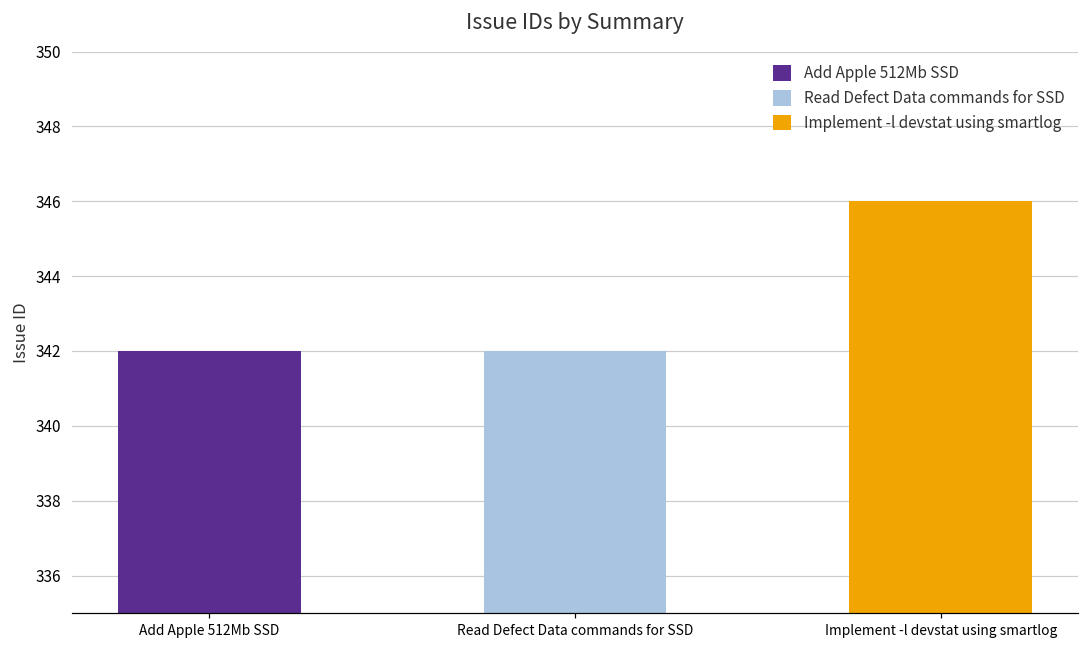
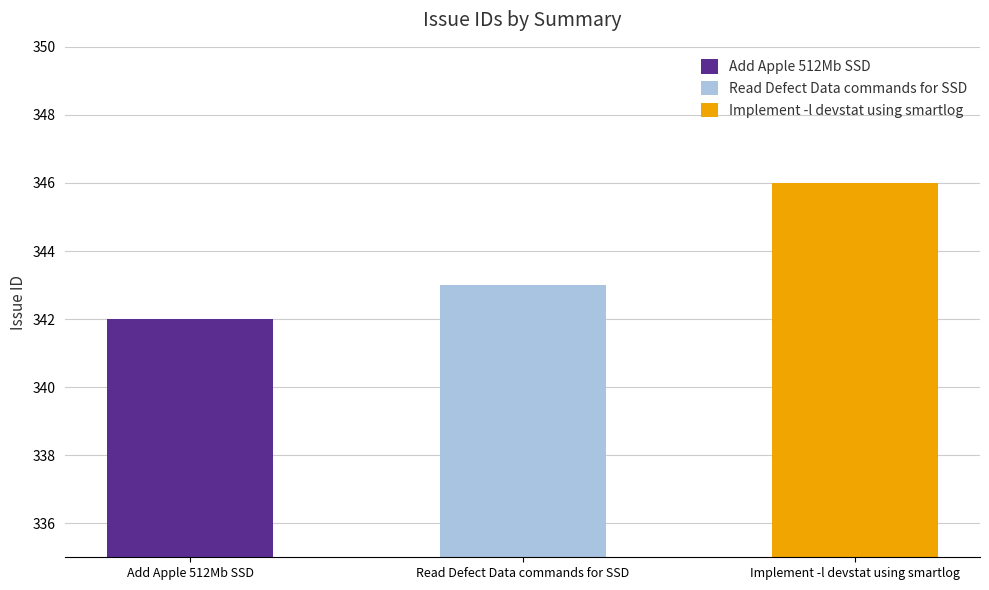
  {
    "Read Defect Data commands for SSD": {
-     "Read Defect Data commands for SSD": 342
+     "Read Defect Data commands for SSD": 343
    },
    "Implement -l devstat using smartlog": {
      "Implement -l devstat using smartlog": 346
    }
  }
